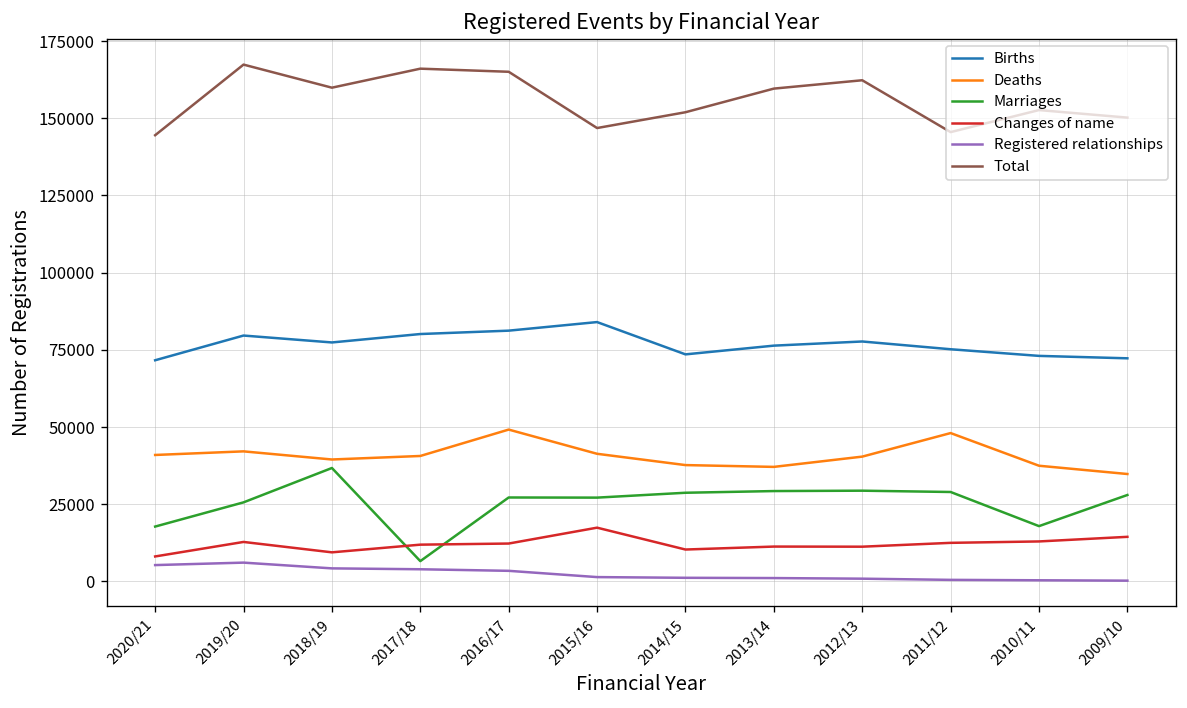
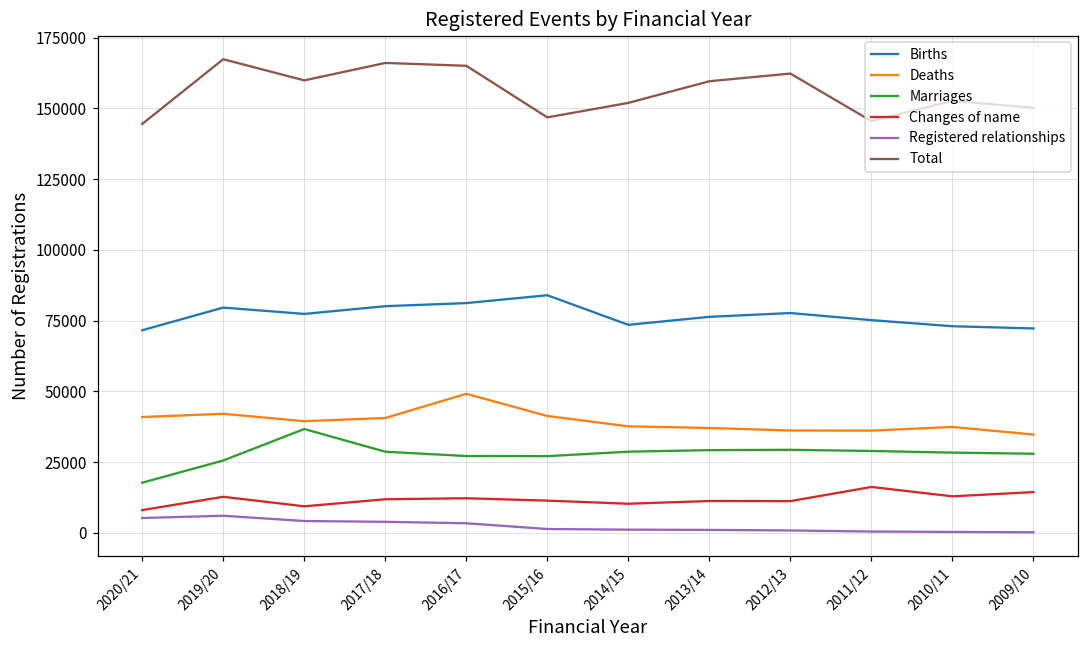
  {
    "Births": {
      "2020/21": 72000,
      "2019/20": 80000,
      "2018/19": 77000,
      "2017/18": 80000,
      "2016/17": 81000,
      "2015/16": 84000,
      "2014/15": 74000,
      "2013/14": 76000,
      "2012/13": 78000,
      "2011/12": 75000,
      "2010/11": 73000,
      "2009/10": 72000
    },
    "Deaths": {
      "2020/21": 41000,
      "2019/20": 42000,
      "2018/19": 39000,
      "2017/18": 41000,
      "2016/17": 49000,
      "2015/16": 41000,
      "2014/15": 38000,
      "2013/14": 37000,
-     "2012/13": 40000,
-     "2011/12": 48000,
+     "2012/13": 36000,
+     "2011/12": 36000,
      "2010/11": 37000,
      "2009/10": 35000
    },
    "Marriages": {
      "2020/21": 18000,
      "2019/20": 26000,
      "2018/19": 37000,
-     "2017/18": 7000,
+     "2017/18": 29000,
      "2016/17": 27000,
      "2015/16": 27000,
      "2014/15": 29000,
      "2013/14": 29000,
      "2012/13": 29000,
      "2011/12": 29000,
-     "2010/11": 18000,
+     "2010/11": 28000,
      "2009/10": 28000
    },
    "Changes of name": {
      "2020/21": 8000,
      "2019/20": 13000,
      "2018/19": 9000,
      "2017/18": 12000,
      "2016/17": 12000,
-     "2015/16": 17000,
+     "2015/16": 11000,
      "2014/15": 10000,
      "2013/14": 11000,
      "2012/13": 11000,
-     "2011/12": 12000,
+     "2011/12": 16000,
      "2010/11": 13000,
      "2009/10": 14000
    },
    "Registered relationships": {
      "2020/21": 5000,
      "2019/20": 6000,
      "2018/19": 4000,
      "2017/18": 4000,
      "2016/17": 3000,
      "2015/16": 1000,
      "2014/15": 1000,
      "2013/14": 1000,
      "2012/13": 1000,
      "2011/12": 0,
      "2010/11": 0,
      "2009/10": 0
    },
    "Total": {
      "2020/21": 145000,
      "2019/20": 167000,
      "2018/19": 160000,
      "2017/18": 166000,
      "2016/17": 165000,
      "2015/16": 147000,
      "2014/15": 152000,
      "2013/14": 160000,
      "2012/13": 162000
    }
  }
